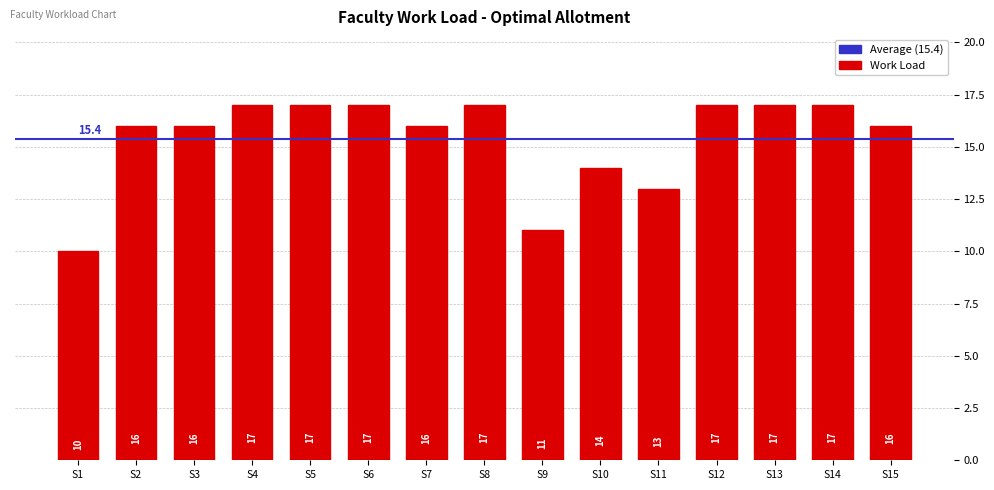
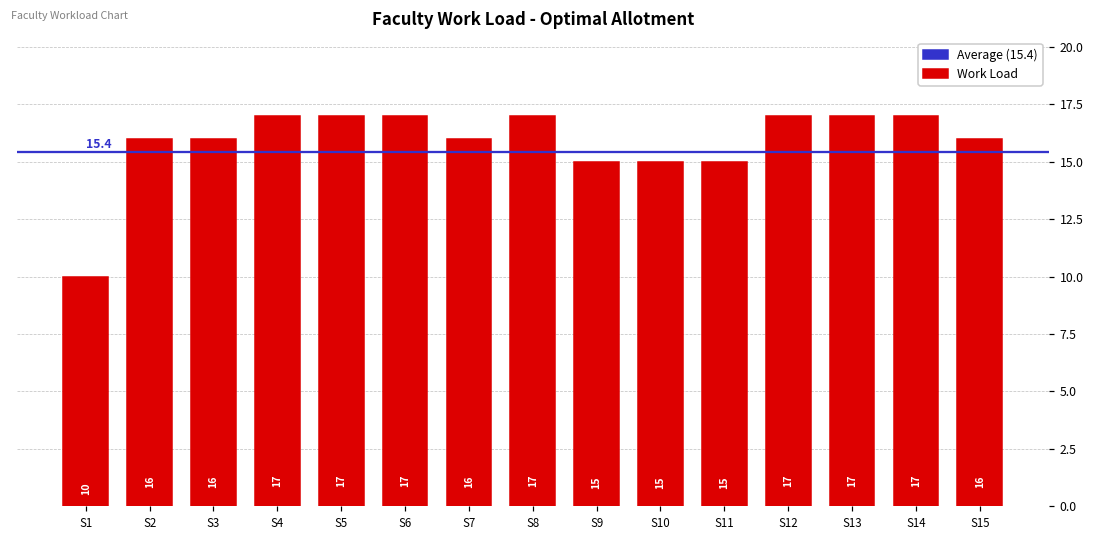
  {
    "S1": 10,
    "S2": 16,
    "S3": 16,
    "S4": 17,
    "S5": 17,
    "S6": 17,
    "S7": 16,
    "S8": 17,
-   "S9": 11,
-   "S10": 14,
-   "S11": 13,
+   "S9": 15,
+   "S10": 15,
+   "S11": 15,
    "S12": 17,
    "S13": 17,
    "S14": 17,
    "S15": 16
  }
